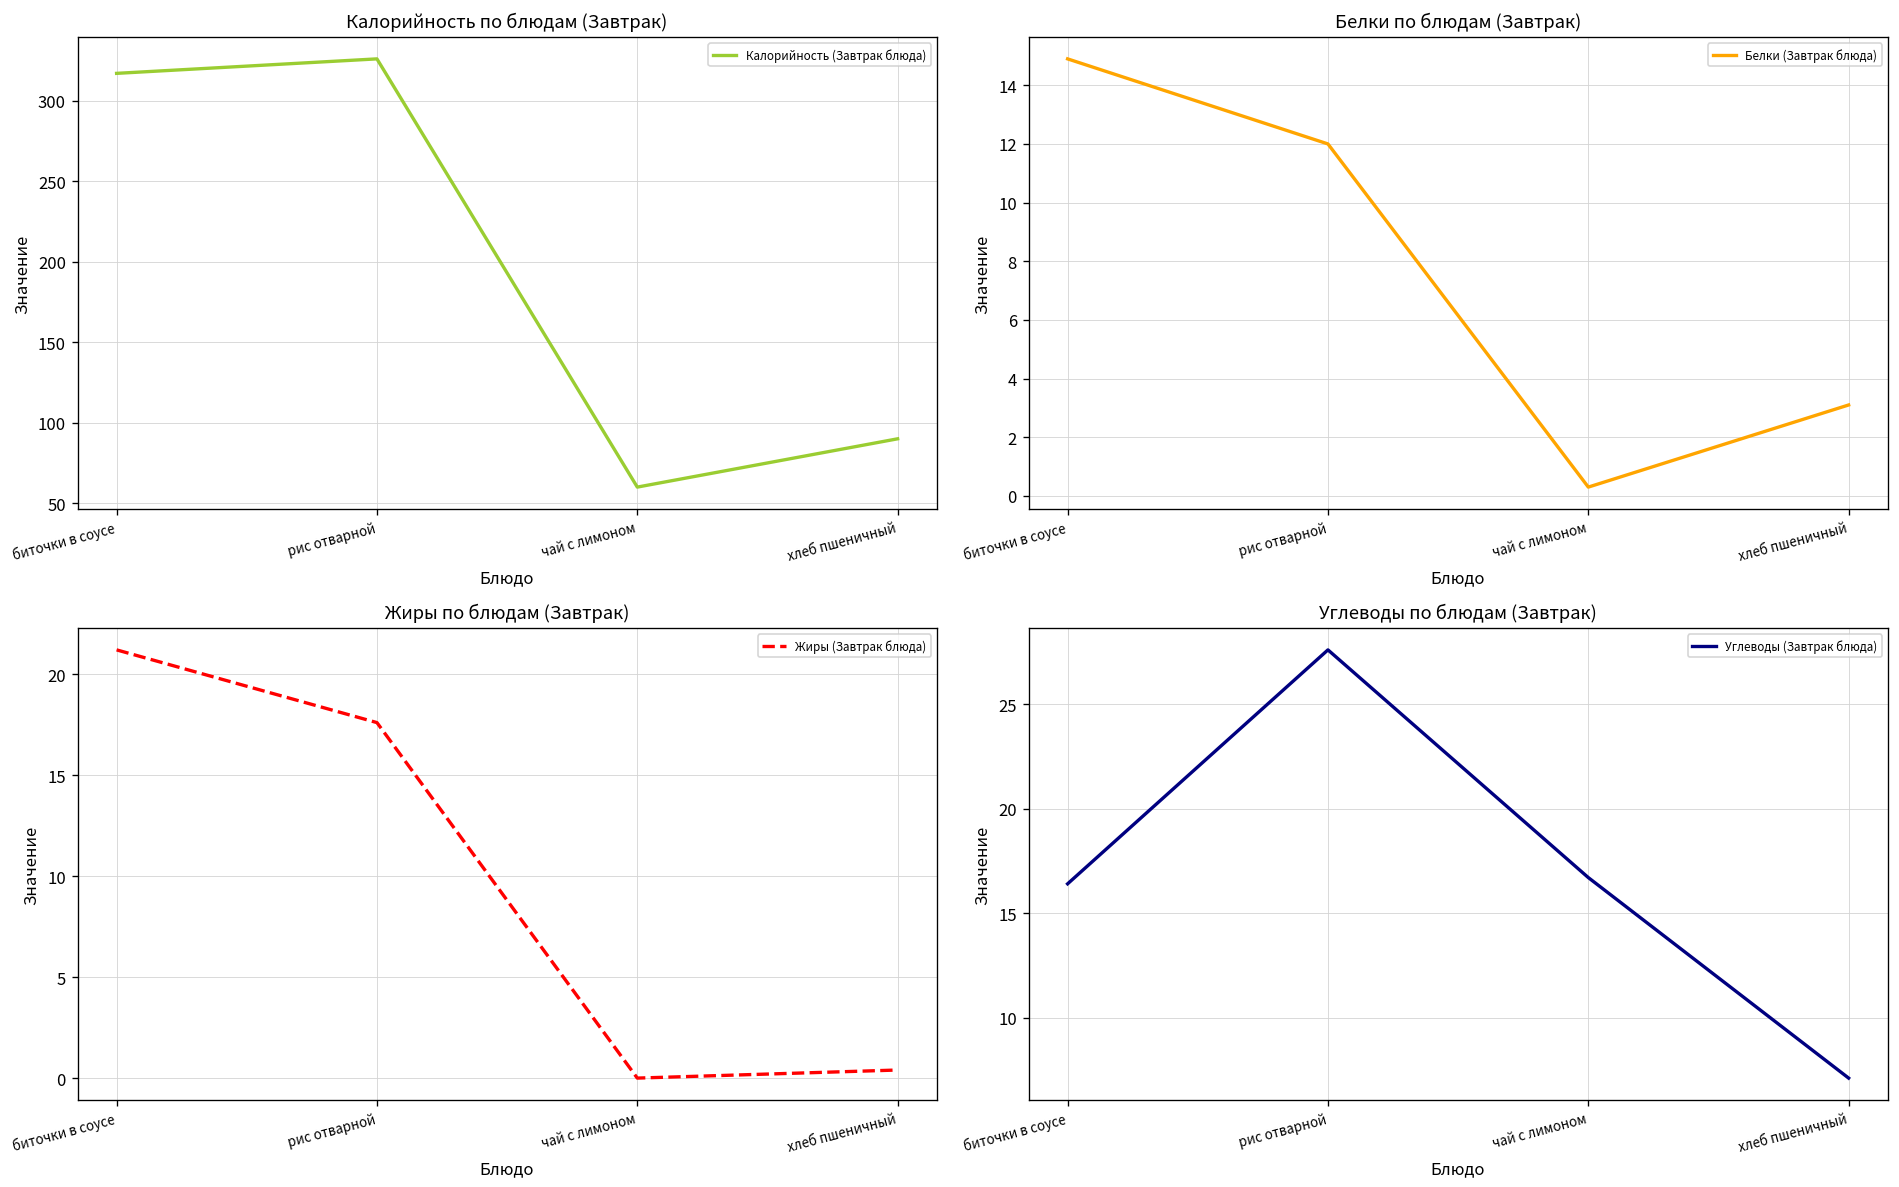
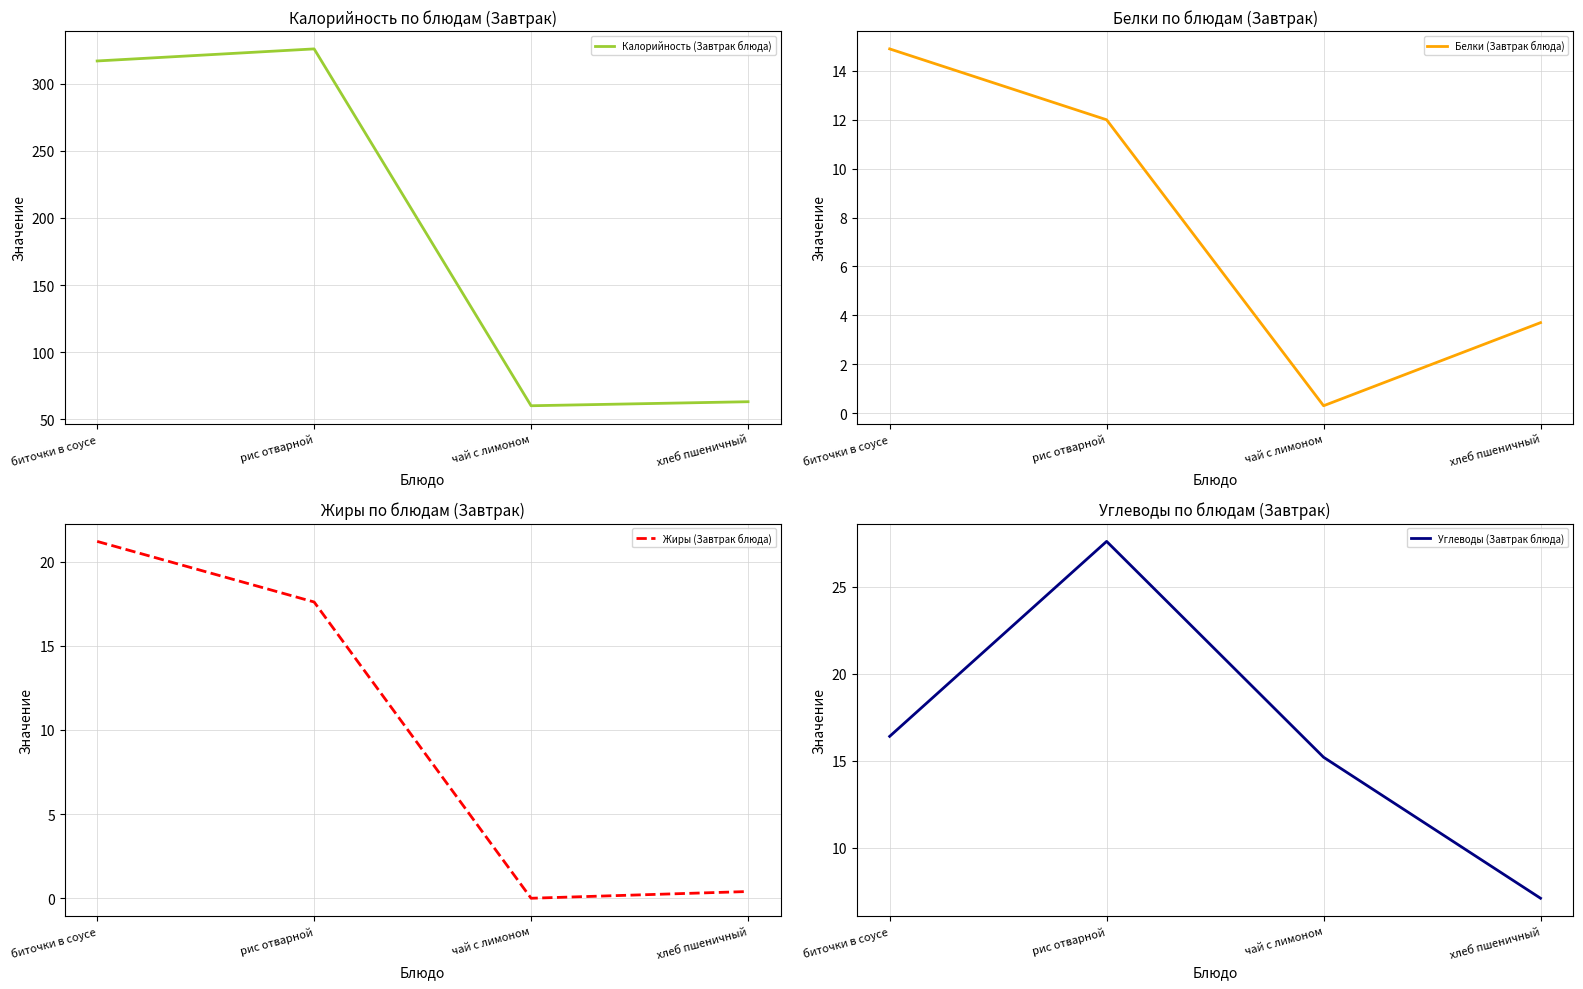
  {
    "Калорийность по блюдам (Завтрак)": {
      "биточки в соусе": 317,
      "рис отварной": 326,
      "чай с лимоном": 60,
-     "хлеб пшеничный": 90
+     "хлеб пшеничный": 63
    },
    "Белки по блюдам (Завтрак)": {
      "биточки в соусе": 14.9,
      "рис отварной": 12.0,
      "чай с лимоном": 0.3,
-     "хлеб пшеничный": 3.1
+     "хлеб пшеничный": 3.7
    },
    "Жиры по блюдам (Завтрак)": {
      "биточки в соусе": 21.2,
      "рис отварной": 17.6,
      "чай с лимоном": 0.0,
      "хлеб пшеничный": 0.4
    },
    "Углеводы по блюдам (Завтрак)": {
      "биточки в соусе": 16.4,
      "рис отварной": 27.6,
-     "чай с лимоном": 16.7,
+     "чай с лимоном": 15.2,
      "хлеб пшеничный": 7.1
    }
  }
